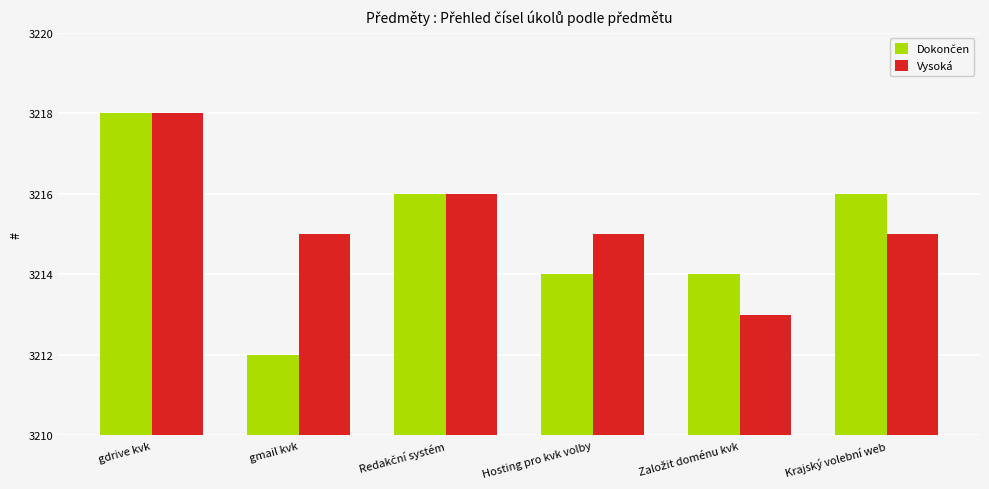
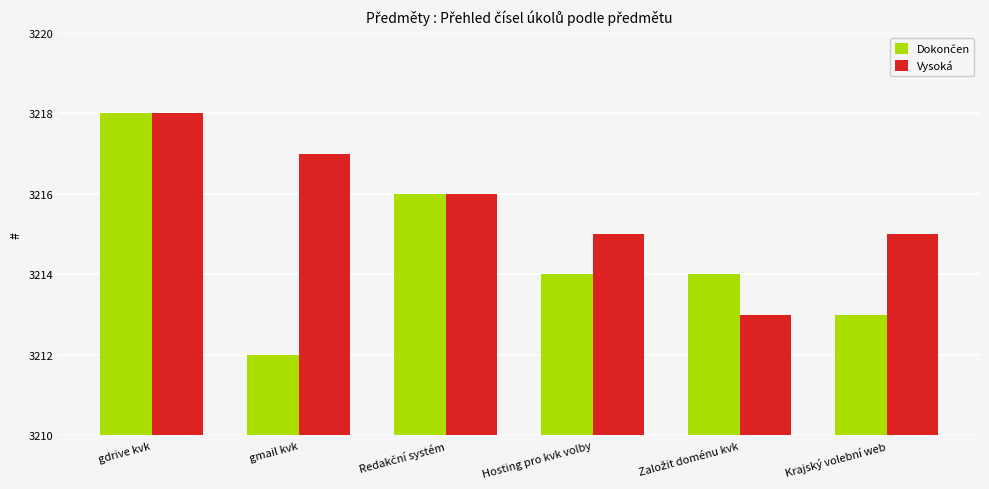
  {
    "Dokončen": {
      "gdrive kvk": 3218,
      "gmail kvk": 3212,
      "Redakční systém": 3216,
      "Hosting pro kvk volby": 3214,
      "Založit doménu kvk": 3214,
-     "Krajský volební web": 3216
+     "Krajský volební web": 3213
    },
    "Vysoká": {
      "gdrive kvk": 3218,
-     "gmail kvk": 3215,
+     "gmail kvk": 3217,
      "Redakční systém": 3216,
      "Hosting pro kvk volby": 3215,
      "Založit doménu kvk": 3213,
      "Krajský volební web": 3215
    }
  }
